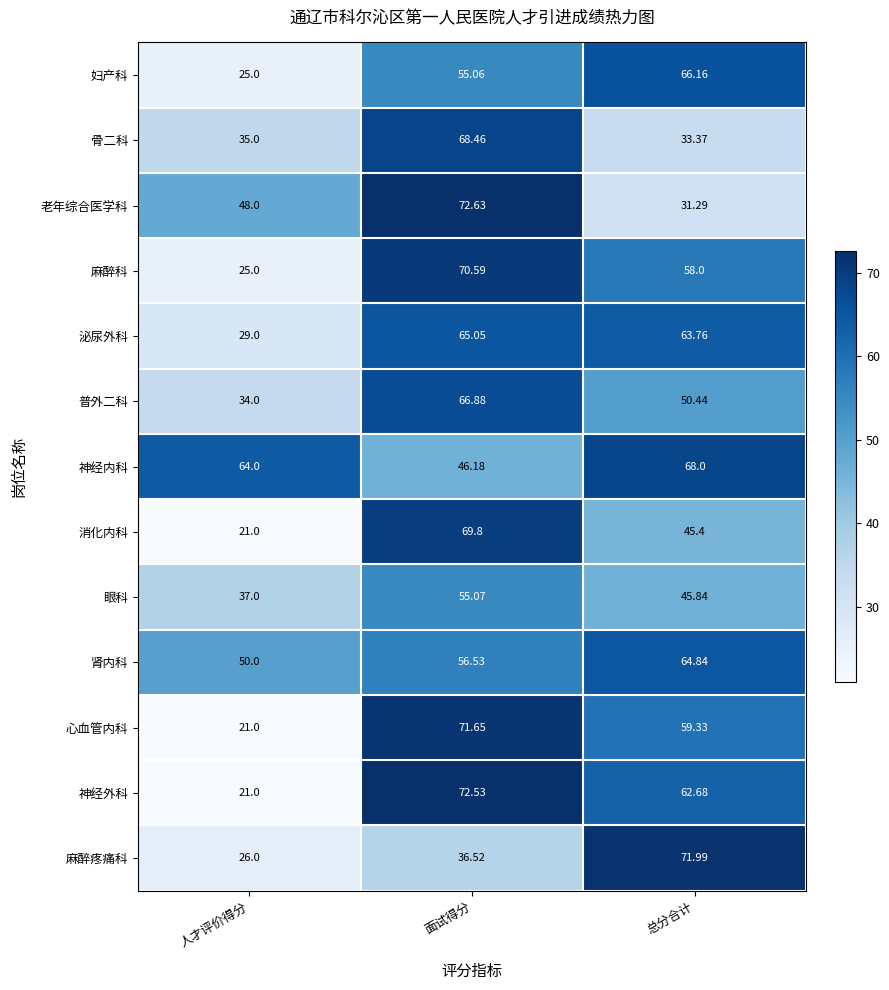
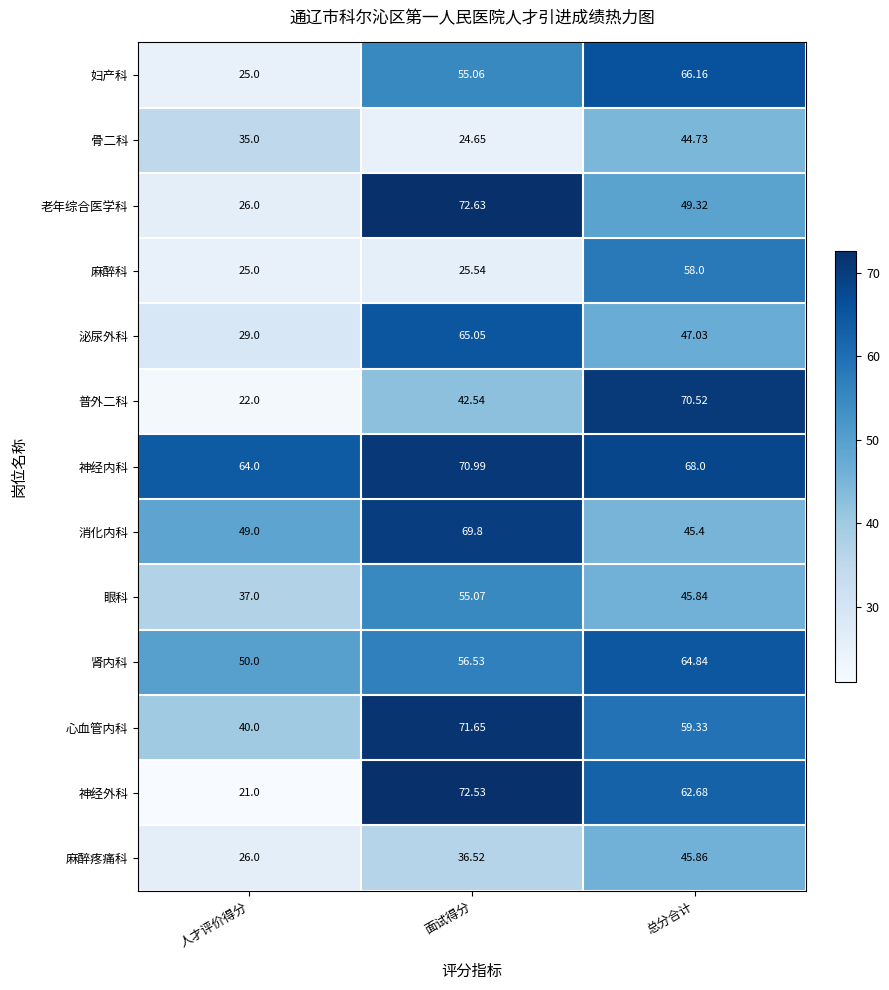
  {
    "妇产科": {
      "人才评价得分": 25.0,
      "面试得分": 55.06,
      "总分合计": 66.16
    },
    "骨二科": {
      "人才评价得分": 35.0,
-     "面试得分": 68.46,
-     "总分合计": 33.37
+     "面试得分": 24.65,
+     "总分合计": 44.73
    },
    "老年综合医学科": {
-     "人才评价得分": 48.0,
+     "人才评价得分": 26.0,
      "面试得分": 72.63,
-     "总分合计": 31.29
+     "总分合计": 49.32
    },
    "麻醉科": {
      "人才评价得分": 25.0,
-     "面试得分": 70.59,
+     "面试得分": 25.54,
      "总分合计": 58.0
    },
    "泌尿外科": {
      "人才评价得分": 29.0,
      "面试得分": 65.05,
-     "总分合计": 63.76
+     "总分合计": 47.03
    },
    "普外二科": {
-     "人才评价得分": 34.0,
-     "面试得分": 66.88,
-     "总分合计": 50.44
+     "人才评价得分": 22.0,
+     "面试得分": 42.54,
+     "总分合计": 70.52
    },
    "神经内科": {
      "人才评价得分": 64.0,
-     "面试得分": 46.18,
+     "面试得分": 70.99,
      "总分合计": 68.0
    },
    "消化内科": {
-     "人才评价得分": 21.0,
+     "人才评价得分": 49.0,
      "面试得分": 69.8,
      "总分合计": 45.4
    },
    "眼科": {
      "人才评价得分": 37.0,
      "面试得分": 55.07,
      "总分合计": 45.84
    },
    "肾内科": {
      "人才评价得分": 50.0,
      "面试得分": 56.53,
      "总分合计": 64.84
    },
    "心血管内科": {
-     "人才评价得分": 21.0,
+     "人才评价得分": 40.0,
      "面试得分": 71.65,
      "总分合计": 59.33
    },
    "神经外科": {
      "人才评价得分": 21.0,
      "面试得分": 72.53,
      "总分合计": 62.68
    },
    "麻醉疼痛科": {
      "人才评价得分": 26.0,
      "面试得分": 36.52,
-     "总分合计": 71.99
+     "总分合计": 45.86
    }
  }
